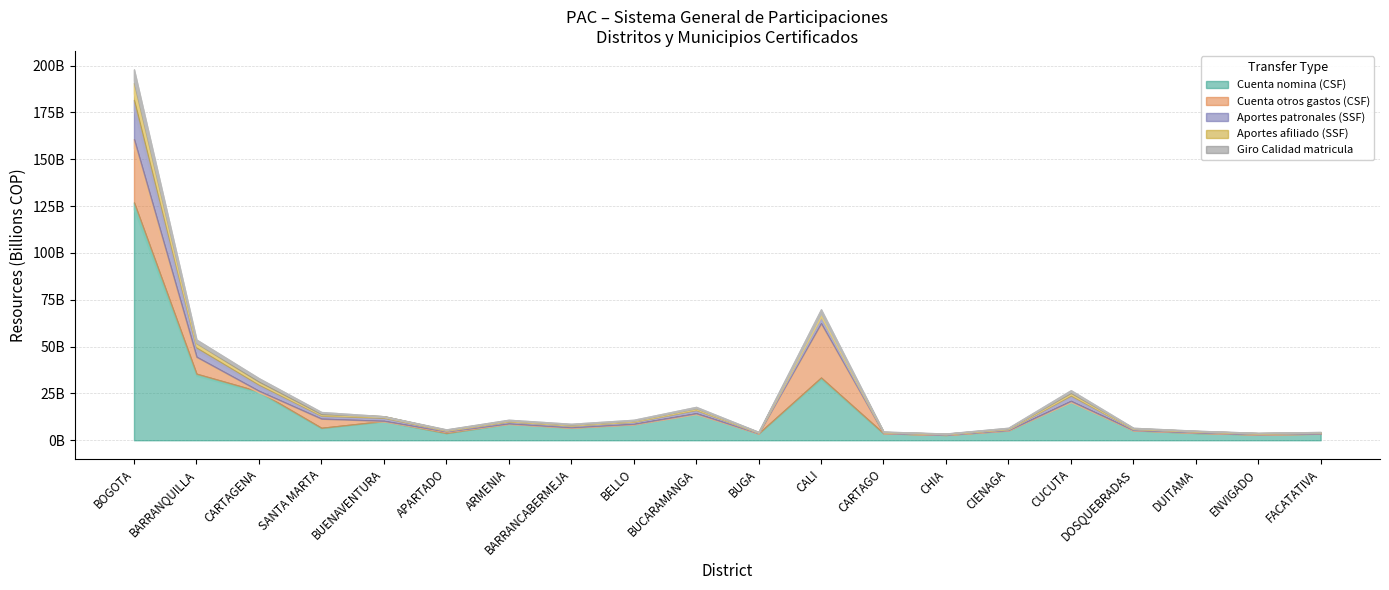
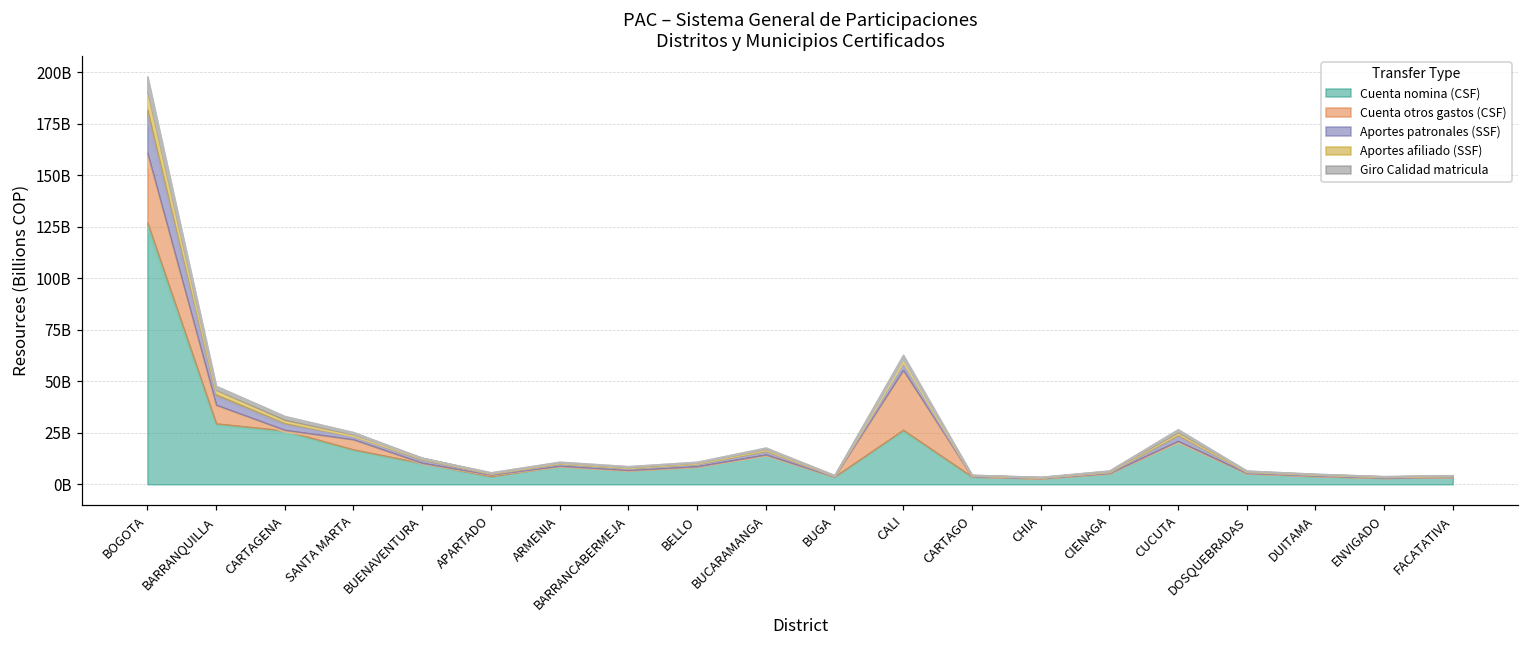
  {
    "Cuenta nomina (CSF)": {
      "BOGOTA": 127000000000,
-     "BARRANQUILLA": 35000000000,
-     "SANTA MARTA": 7000000000,
-     "CALI": 33000000000
+     "BARRANQUILLA": 29000000000,
+     "SANTA MARTA": 17000000000,
+     "CALI": 26000000000
    }
  }
